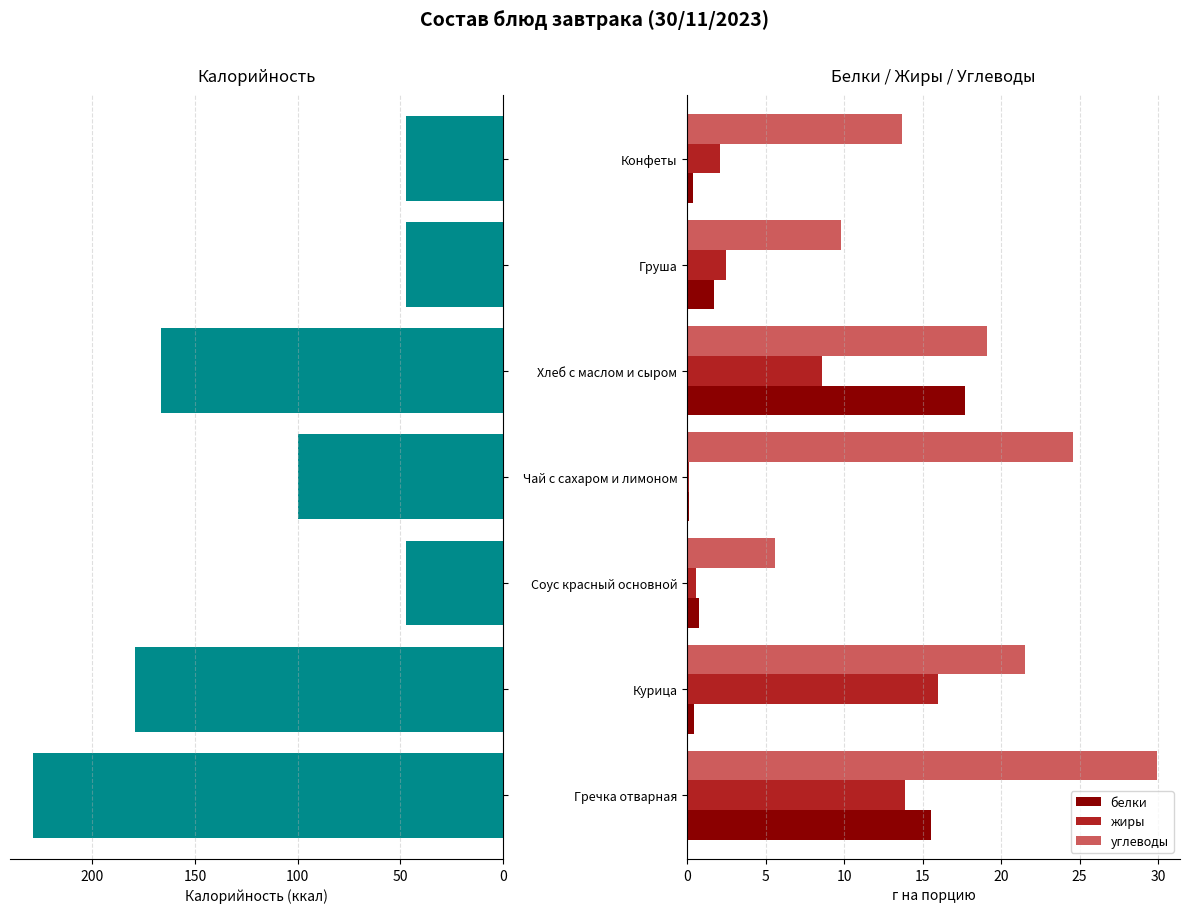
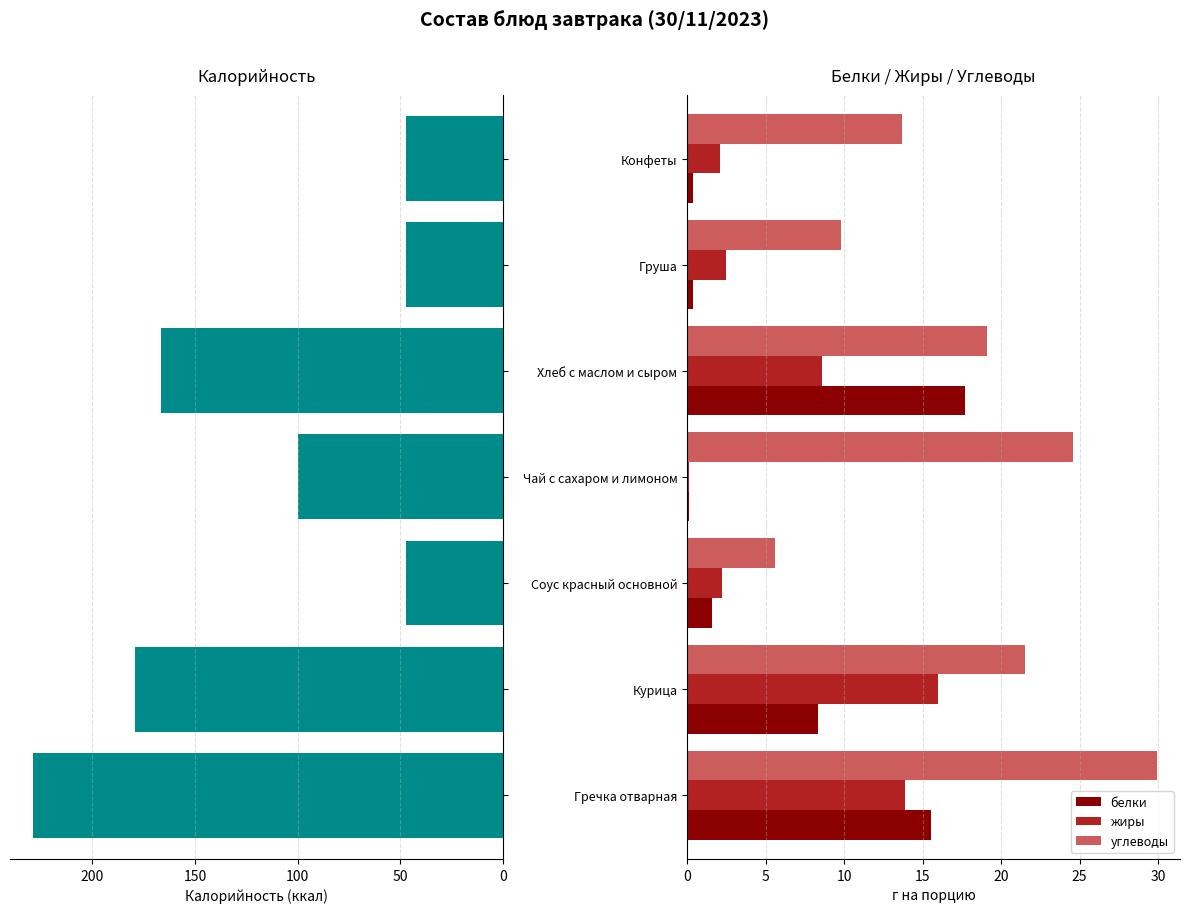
  {
    "Белки / Жиры / Углеводы": {
      "белки": {
        "Конфеты": 0.4,
-       "Груша": 1.7,
+       "Груша": 0.4,
        "Хлеб с маслом и сыром": 17.7,
-       "Соус красный основной": 0.8,
-       "Курица": 0.4,
+       "Соус красный основной": 1.6,
+       "Курица": 8.3,
        "Гречка отварная": 15.6
      },
      "жиры": {
        "Конфеты": 2.1,
        "Груша": 2.5,
        "Хлеб с маслом и сыром": 8.6,
-       "Соус красный основной": 0.6,
+       "Соус красный основной": 2.2,
        "Курица": 16.0,
        "Гречка отварная": 13.9
      },
      "углеводы": {
        "Конфеты": 13.7,
        "Груша": 9.8,
        "Хлеб с маслом и сыром": 19.1,
        "Чай с сахаром и лимоном": 24.6,
        "Соус красный основной": 5.6,
        "Курица": 21.5,
        "Гречка отварная": 29.9
      }
    }
  }
